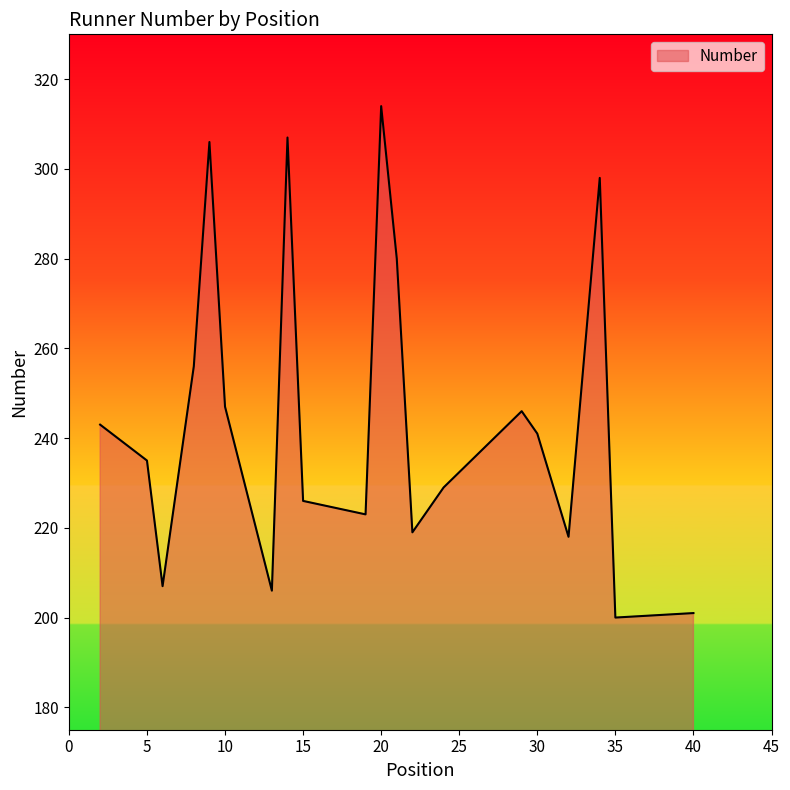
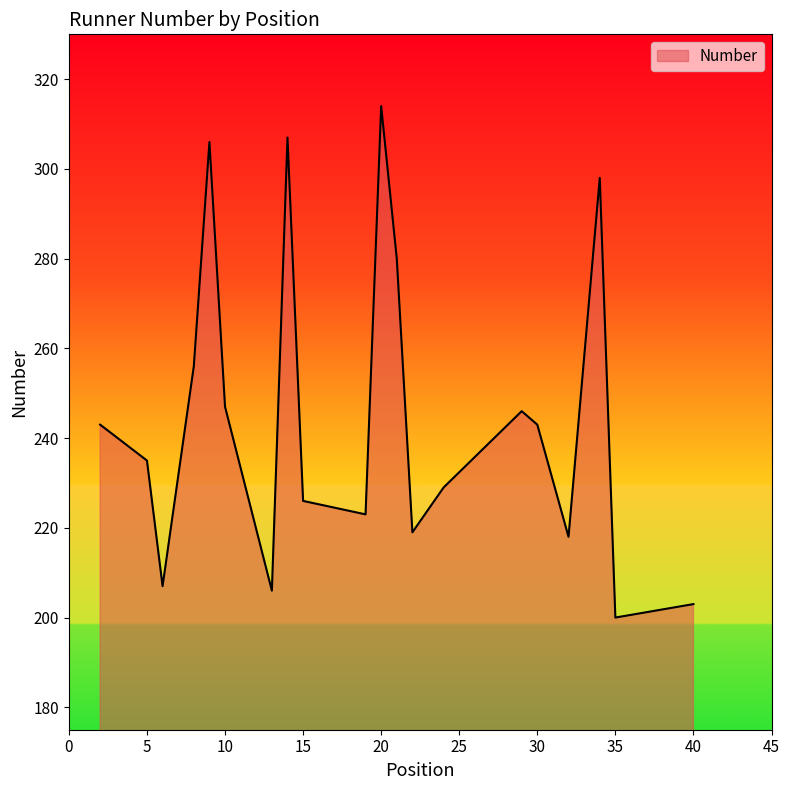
  {
    "5": 235,
    "10": 247,
    "15": 226,
    "20": 314,
-   "30": 241,
+   "30": 243,
    "35": 200,
-   "40": 201
+   "40": 203
  }
